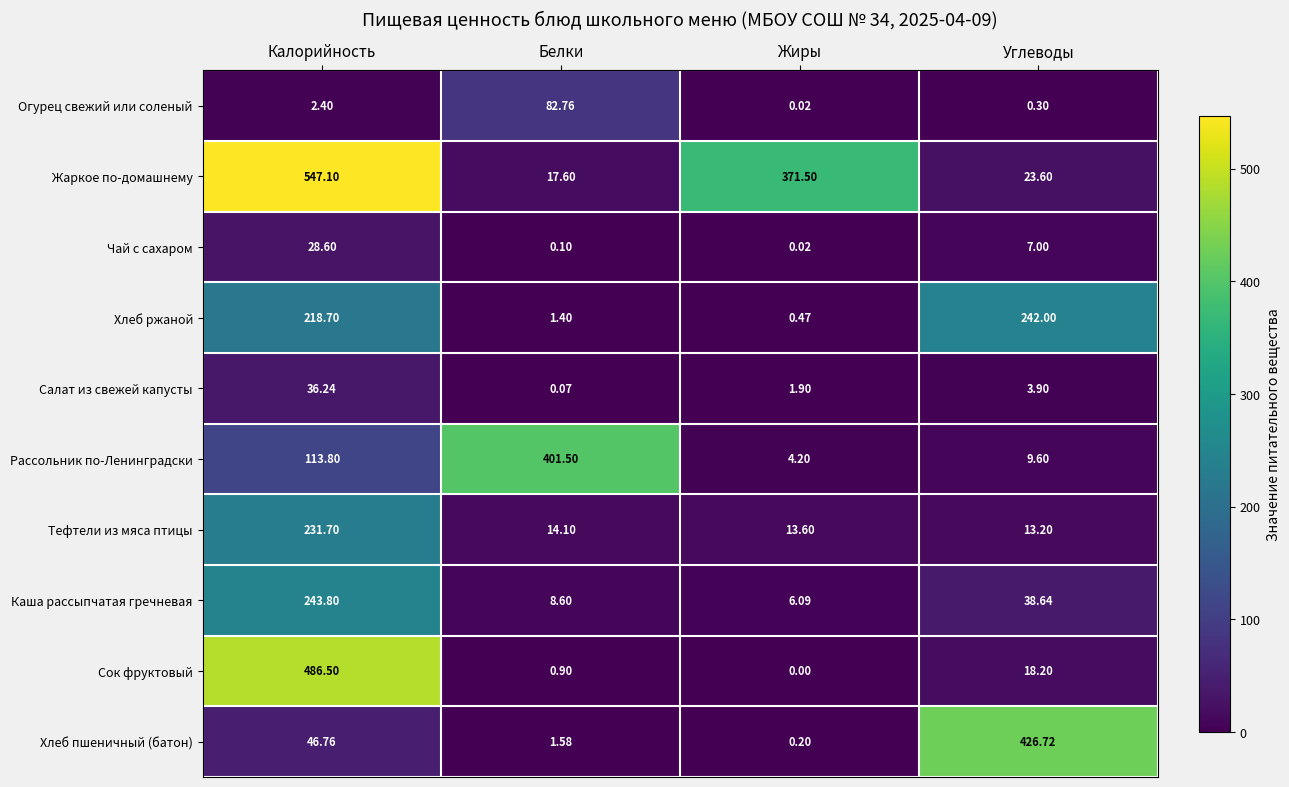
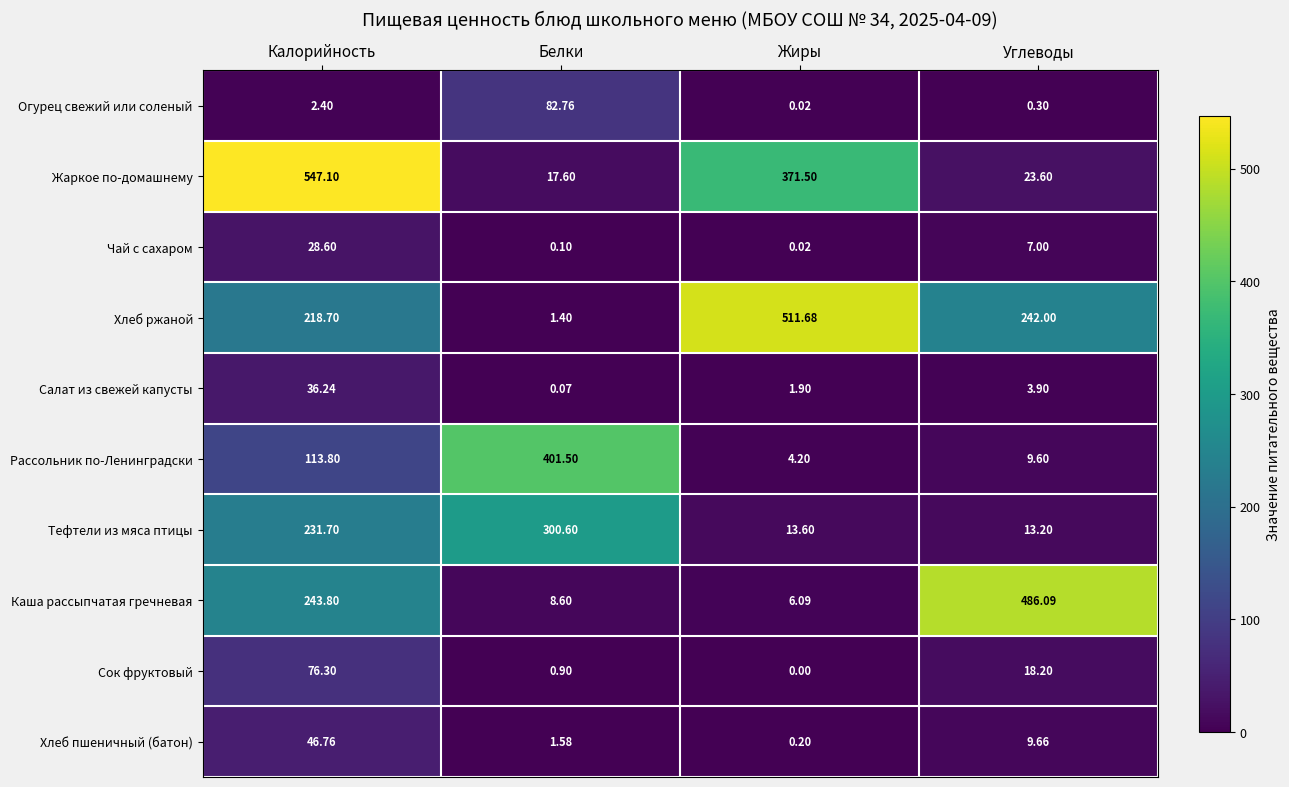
  {
    "Огурец свежий или соленый": {
      "Калорийность": 2.40,
      "Белки": 82.76,
      "Жиры": 0.02,
      "Углеводы": 0.30
    },
    "Жаркое по-домашнему": {
      "Калорийность": 547.10,
      "Белки": 17.60,
      "Жиры": 371.50,
      "Углеводы": 23.60
    },
    "Чай с сахаром": {
      "Калорийность": 28.60,
      "Белки": 0.10,
      "Жиры": 0.02,
      "Углеводы": 7.00
    },
    "Хлеб ржаной": {
      "Калорийность": 218.70,
      "Белки": 1.40,
-     "Жиры": 0.47,
+     "Жиры": 511.68,
      "Углеводы": 242.00
    },
    "Салат из свежей капусты": {
      "Калорийность": 36.24,
      "Белки": 0.07,
      "Жиры": 1.90,
      "Углеводы": 3.90
    },
    "Рассольник по-Ленинградски": {
      "Калорийность": 113.80,
      "Белки": 401.50,
      "Жиры": 4.20,
      "Углеводы": 9.60
    },
    "Тефтели из мяса птицы": {
      "Калорийность": 231.70,
-     "Белки": 14.10,
+     "Белки": 300.60,
      "Жиры": 13.60,
      "Углеводы": 13.20
    },
    "Каша рассыпчатая гречневая": {
      "Калорийность": 243.80,
      "Белки": 8.60,
      "Жиры": 6.09,
-     "Углеводы": 38.64
+     "Углеводы": 486.09
    },
    "Сок фруктовый": {
-     "Калорийность": 486.50,
+     "Калорийность": 76.30,
      "Белки": 0.90,
      "Жиры": 0.00,
      "Углеводы": 18.20
    },
    "Хлеб пшеничный (батон)": {
      "Калорийность": 46.76,
      "Белки": 1.58,
      "Жиры": 0.20,
-     "Углеводы": 426.72
+     "Углеводы": 9.66
    }
  }
